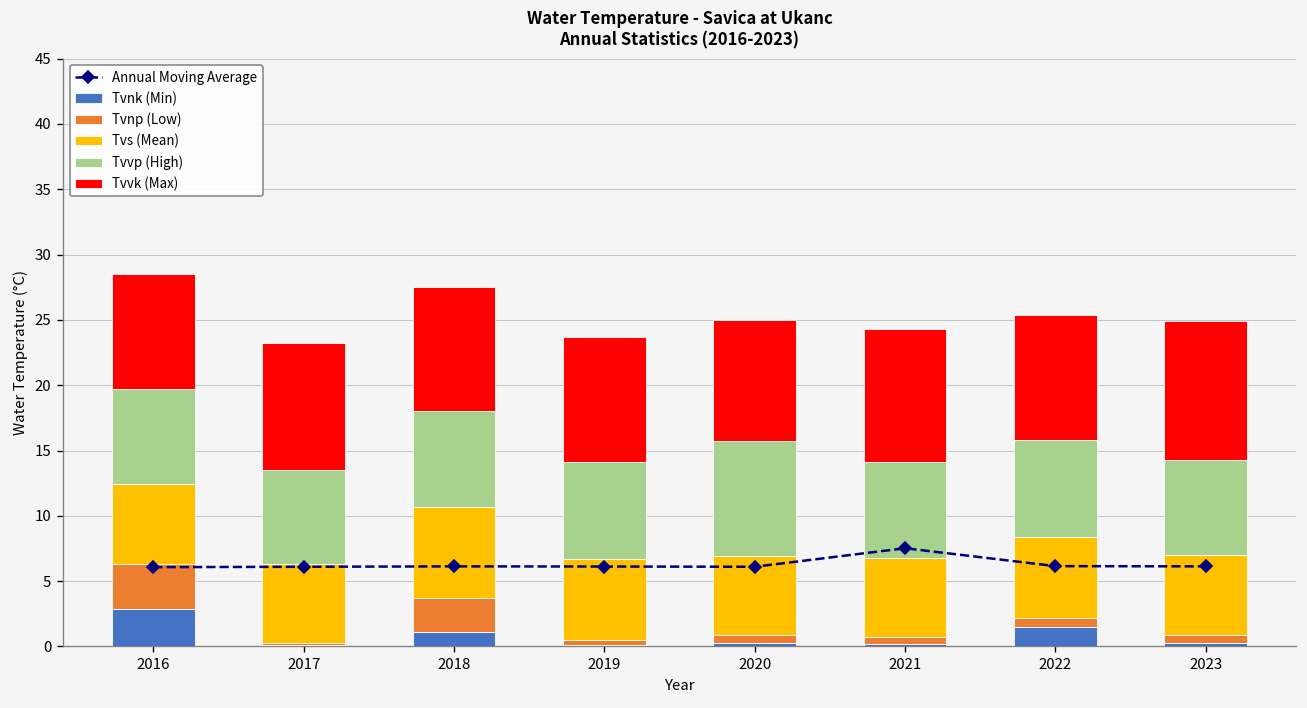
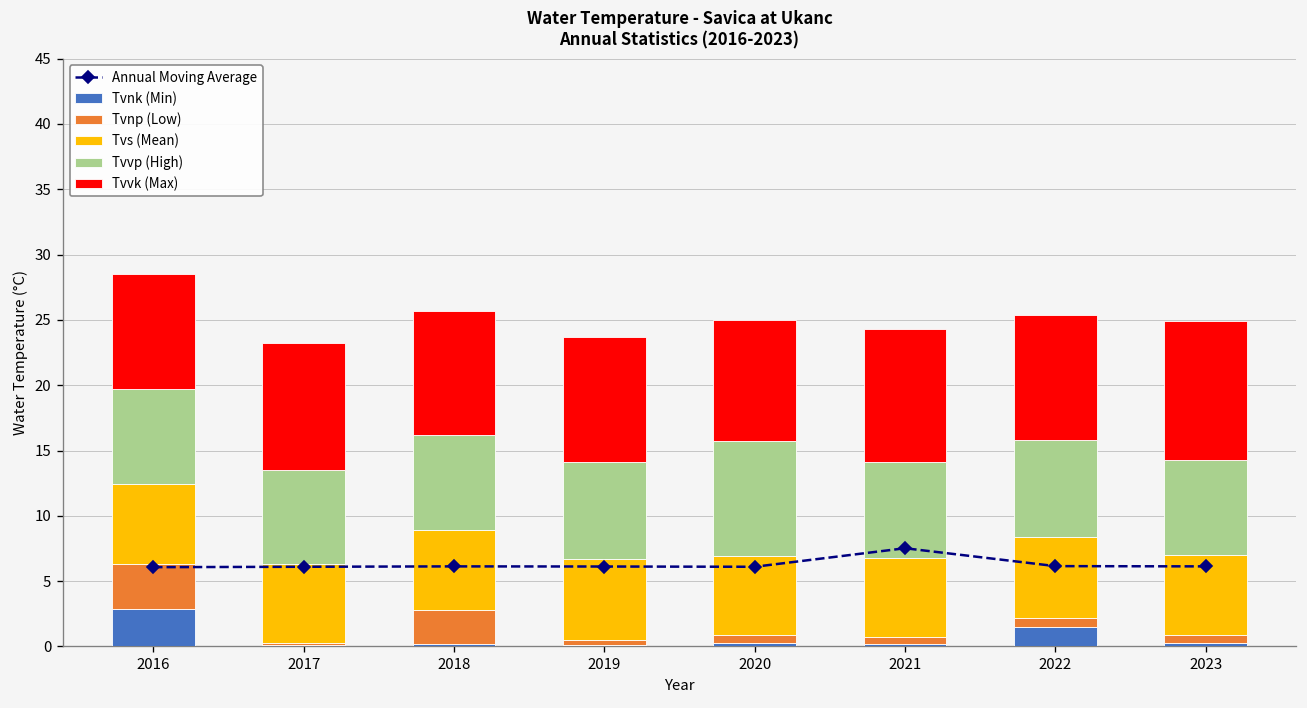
  {
    "Annual Moving Average": {
      "2016": 6.1,
      "2017": 6.1,
      "2018": 6.1,
      "2019": 6.1,
      "2020": 6.1,
      "2021": 7.5,
      "2022": 6.2,
      "2023": 6.1
    },
    "Tvnk (Min)": {
      "2016": 2.9,
-     "2018": 1.1,
+     "2018": 0.2,
      "2020": 0.3,
      "2022": 1.5,
      "2023": 0.3
    },
    "Tvnp (Low)": {
      "2016": 3.4,
      "2018": 2.6,
      "2019": 0.4,
      "2020": 0.6,
      "2021": 0.5,
      "2022": 0.7,
      "2023": 0.6
    },
    "Tvs (Mean)": {
      "2016": 6.1,
      "2017": 6.0,
-     "2018": 7.0,
+     "2018": 6.1,
      "2019": 6.2,
      "2020": 6.0,
      "2021": 6.1,
      "2022": 6.2,
      "2023": 6.1
    },
    "Tvvp (High)": {
      "2016": 7.3,
      "2017": 7.2,
      "2018": 7.3,
      "2019": 7.4,
      "2020": 8.8,
      "2021": 7.3,
      "2022": 7.4,
      "2023": 7.3
    },
    "Tvvk (Max)": {
      "2016": 8.8,
      "2017": 9.7,
      "2018": 9.5,
      "2019": 9.6,
      "2020": 9.3,
      "2021": 10.2,
      "2022": 9.6,
      "2023": 10.6
    }
  }
